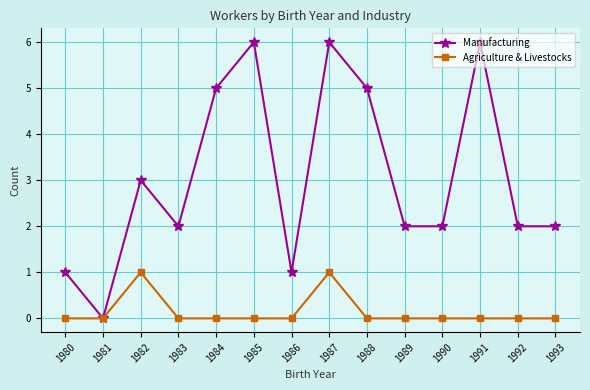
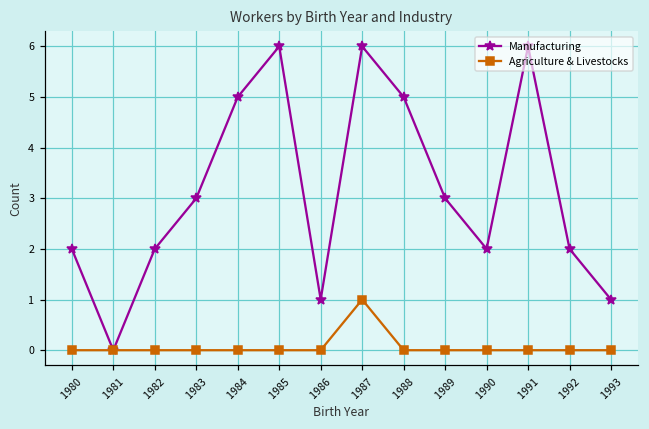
  {
    "Manufacturing": {
-     "1980": 1,
-     "1982": 3,
-     "1983": 2,
+     "1980": 2,
+     "1982": 2,
+     "1983": 3,
      "1984": 5,
      "1985": 6,
      "1986": 1,
      "1987": 6,
      "1988": 5,
-     "1989": 2,
+     "1989": 3,
      "1990": 2,
      "1992": 2,
-     "1993": 2
+     "1993": 1
    },
    "Agriculture & Livestocks": {
      "1980": 0,
-     "1982": 1,
+     "1982": 0,
      "1983": 0,
      "1984": 0,
      "1985": 0,
      "1986": 0,
      "1987": 1,
      "1988": 0,
      "1989": 0,
      "1990": 0,
      "1991": 0,
      "1992": 0,
      "1993": 0
    }
  }
